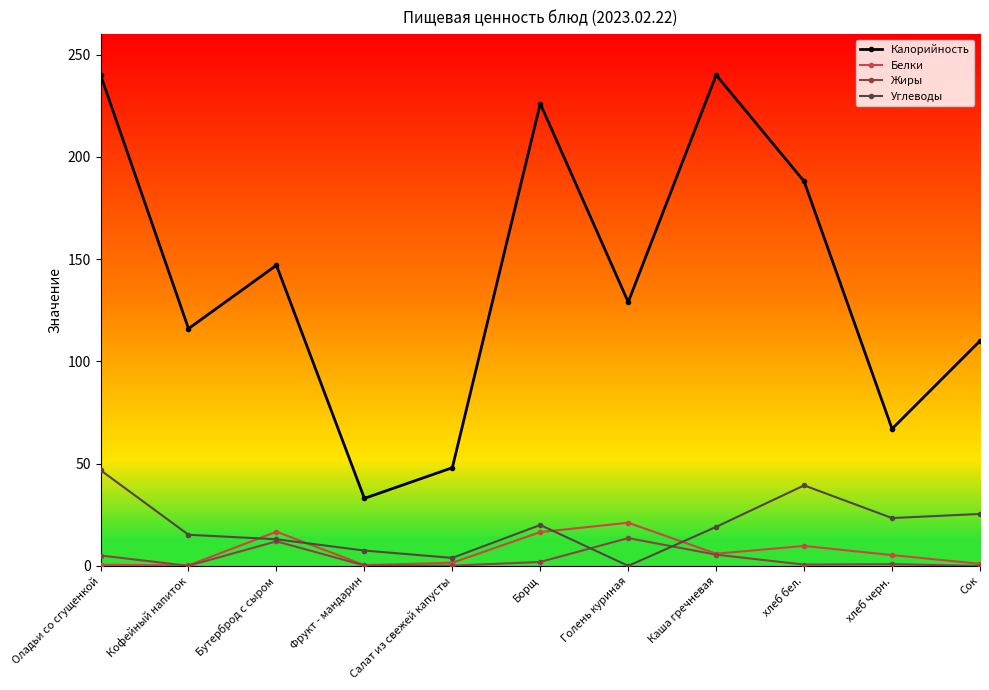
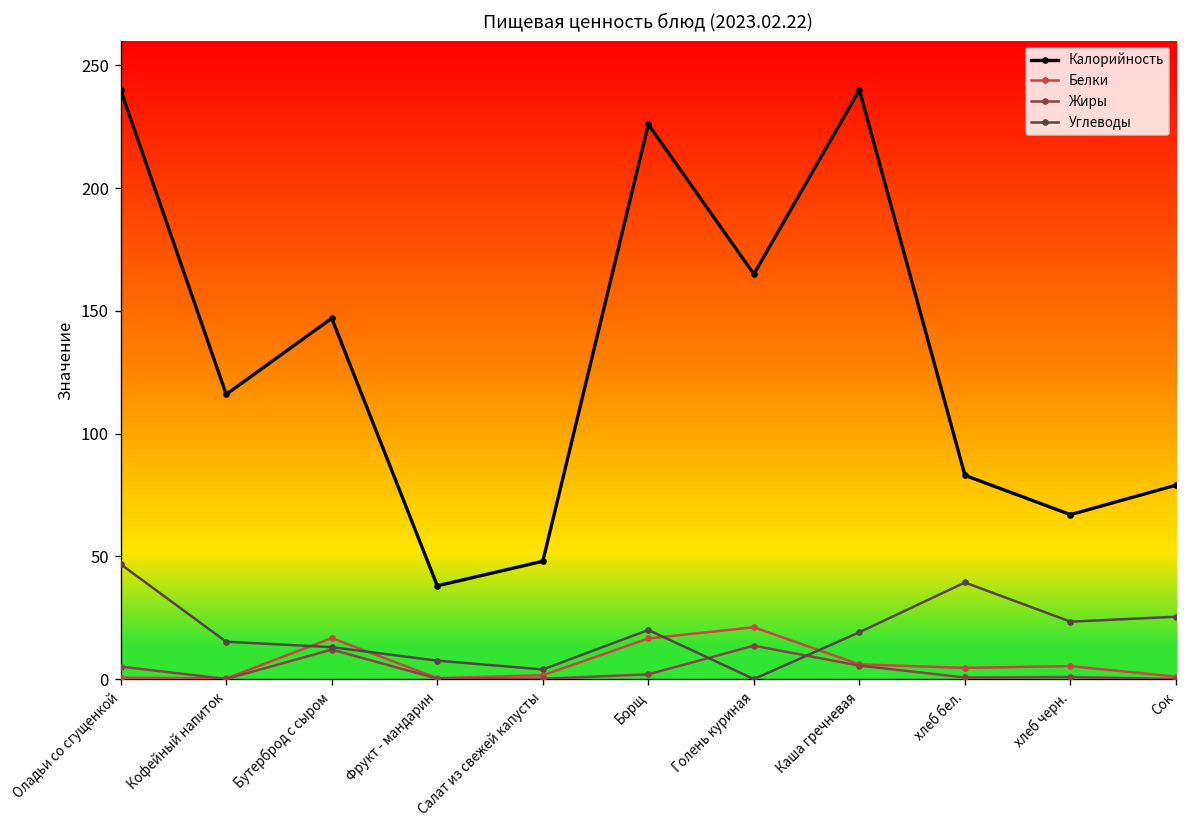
  {
    "Калорийность": {
      "Оладьи со сгущенкой": 240,
      "Кофейный напиток": 116,
      "Бутерброд с сыром": 147,
-     "Фрукт - мандарин": 33,
+     "Фрукт - мандарин": 38,
      "Салат из свежей капусты": 48,
      "Борщ": 226,
-     "Голень куриная": 129,
+     "Голень куриная": 165,
      "Каша гречневая": 240,
-     "хлеб бел.": 188,
+     "хлеб бел.": 83,
      "хлеб черн.": 67,
-     "Сок": 110
+     "Сок": 79
    },
    "Белки": {
      "Оладьи со сгущенкой": 1,
      "Бутерброд с сыром": 17,
      "Салат из свежей капусты": 2,
      "Борщ": 17,
      "Голень куриная": 21,
-     "хлеб бел.": 10,
+     "хлеб бел.": 5,
      "хлеб черн.": 5
    }
  }
